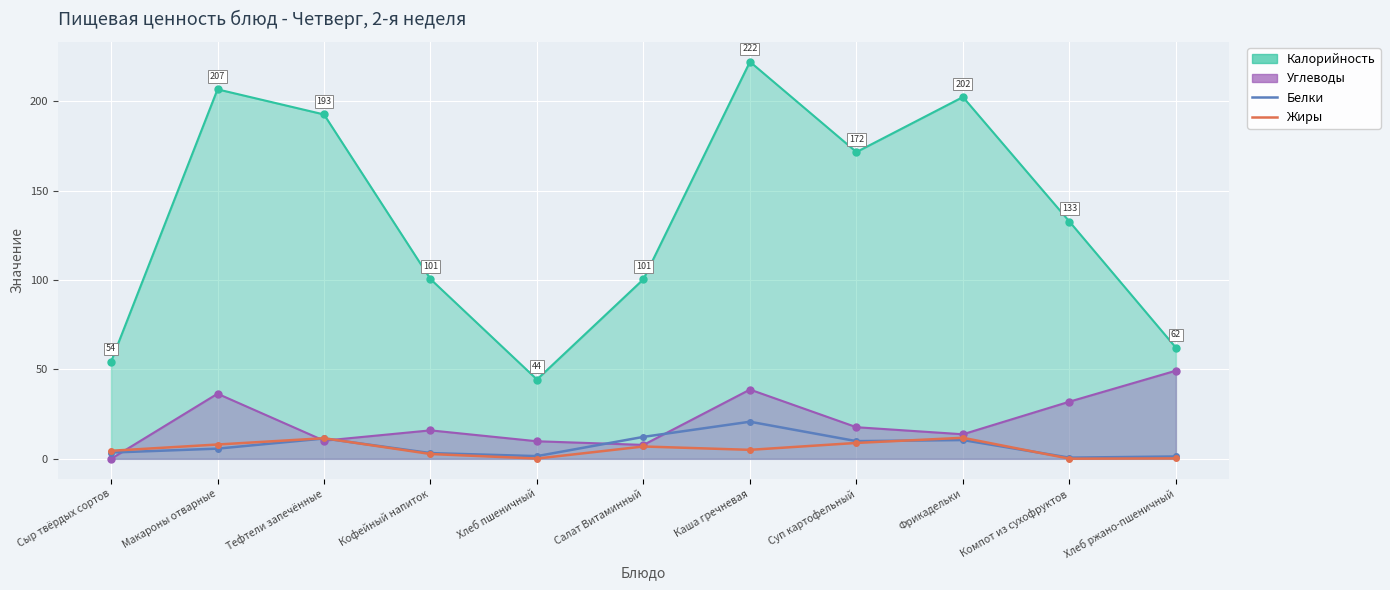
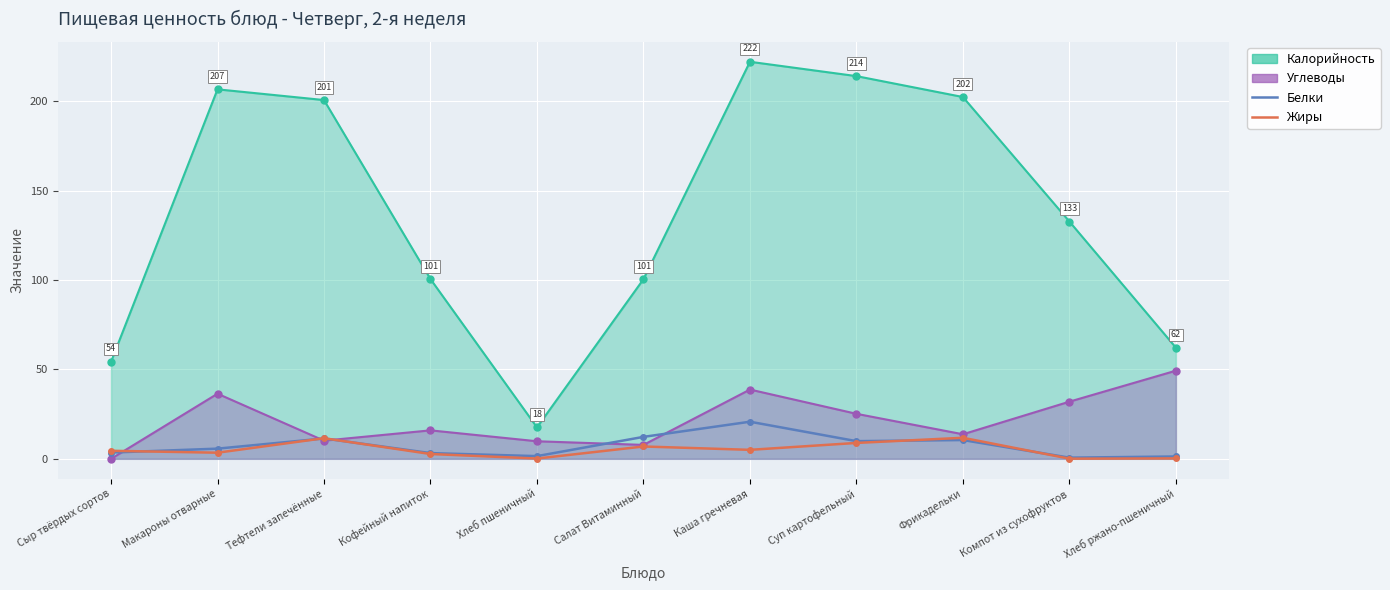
  {
    "Калорийность": {
-     "Тефтели запечённые": 193,
-     "Хлеб пшеничный": 44,
-     "Суп картофельный": 172
+     "Тефтели запечённые": 201,
+     "Хлеб пшеничный": 18,
+     "Суп картофельный": 214
    },
    "Углеводы": {
      "Сыр твёрдых сортов": 0,
      "Макароны отварные": 36,
      "Кофейный напиток": 16,
      "Хлеб пшеничный": 10,
      "Каша гречневая": 39,
-     "Суп картофельный": 18,
+     "Суп картофельный": 25,
      "Фрикадельки": 14,
      "Компот из сухофруктов": 32,
      "Хлеб ржано-пшеничный": 49
    },
    "Белки": {
      "Макароны отварные": 6,
      "Салат Витаминный": 12,
      "Каша гречневая": 21
    },
    "Жиры": {
-     "Макароны отварные": 8,
+     "Макароны отварные": 3,
      "Каша гречневая": 5
    }
  }
